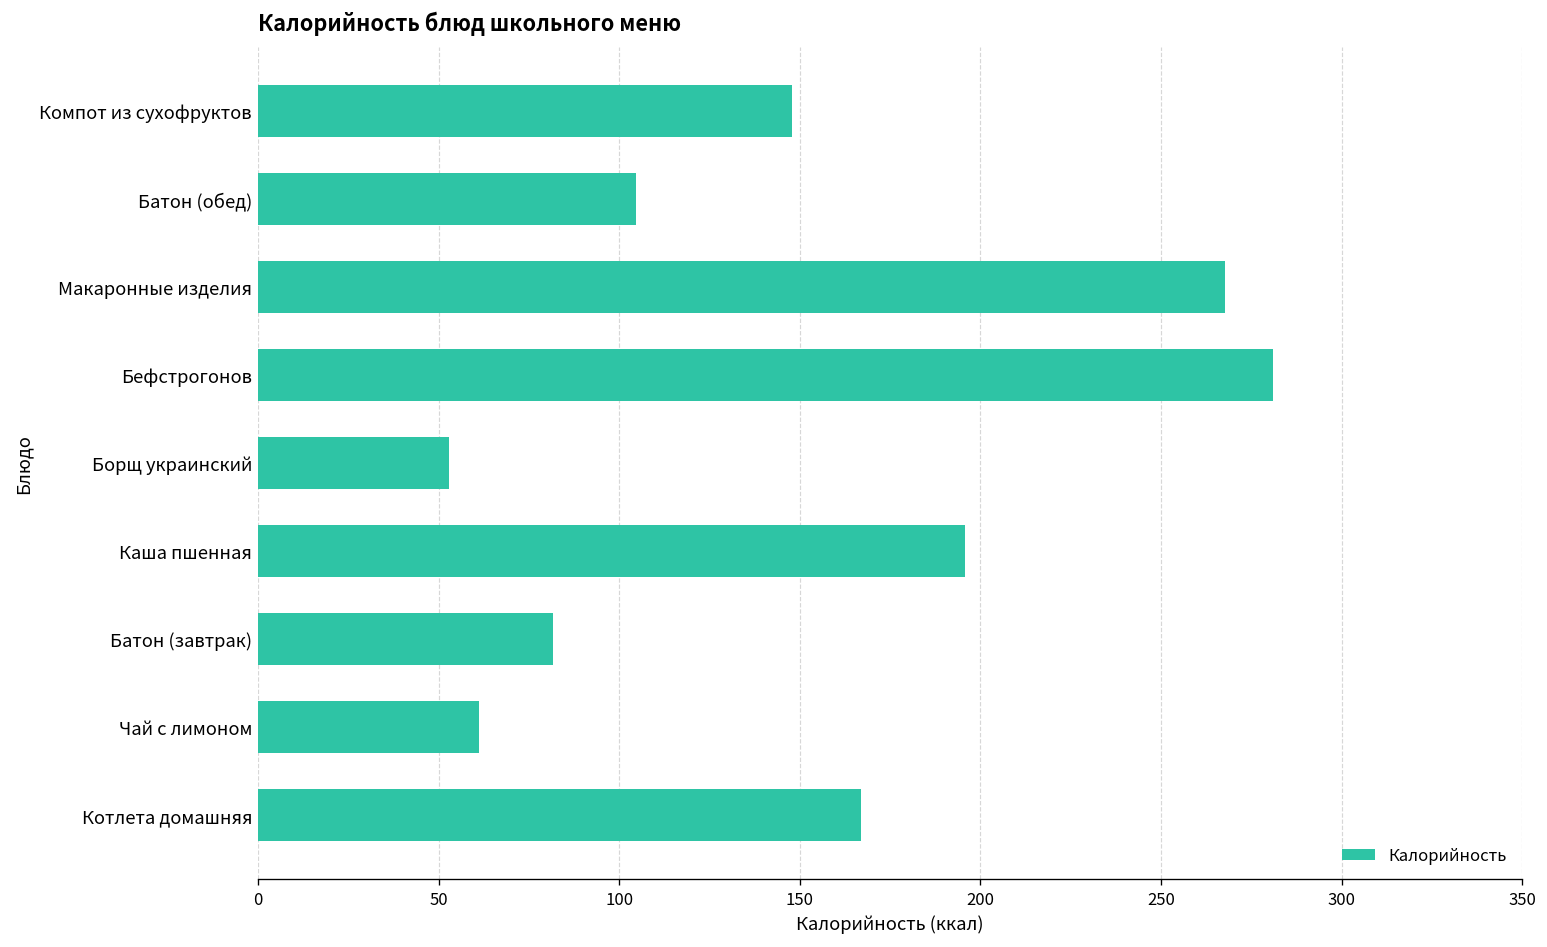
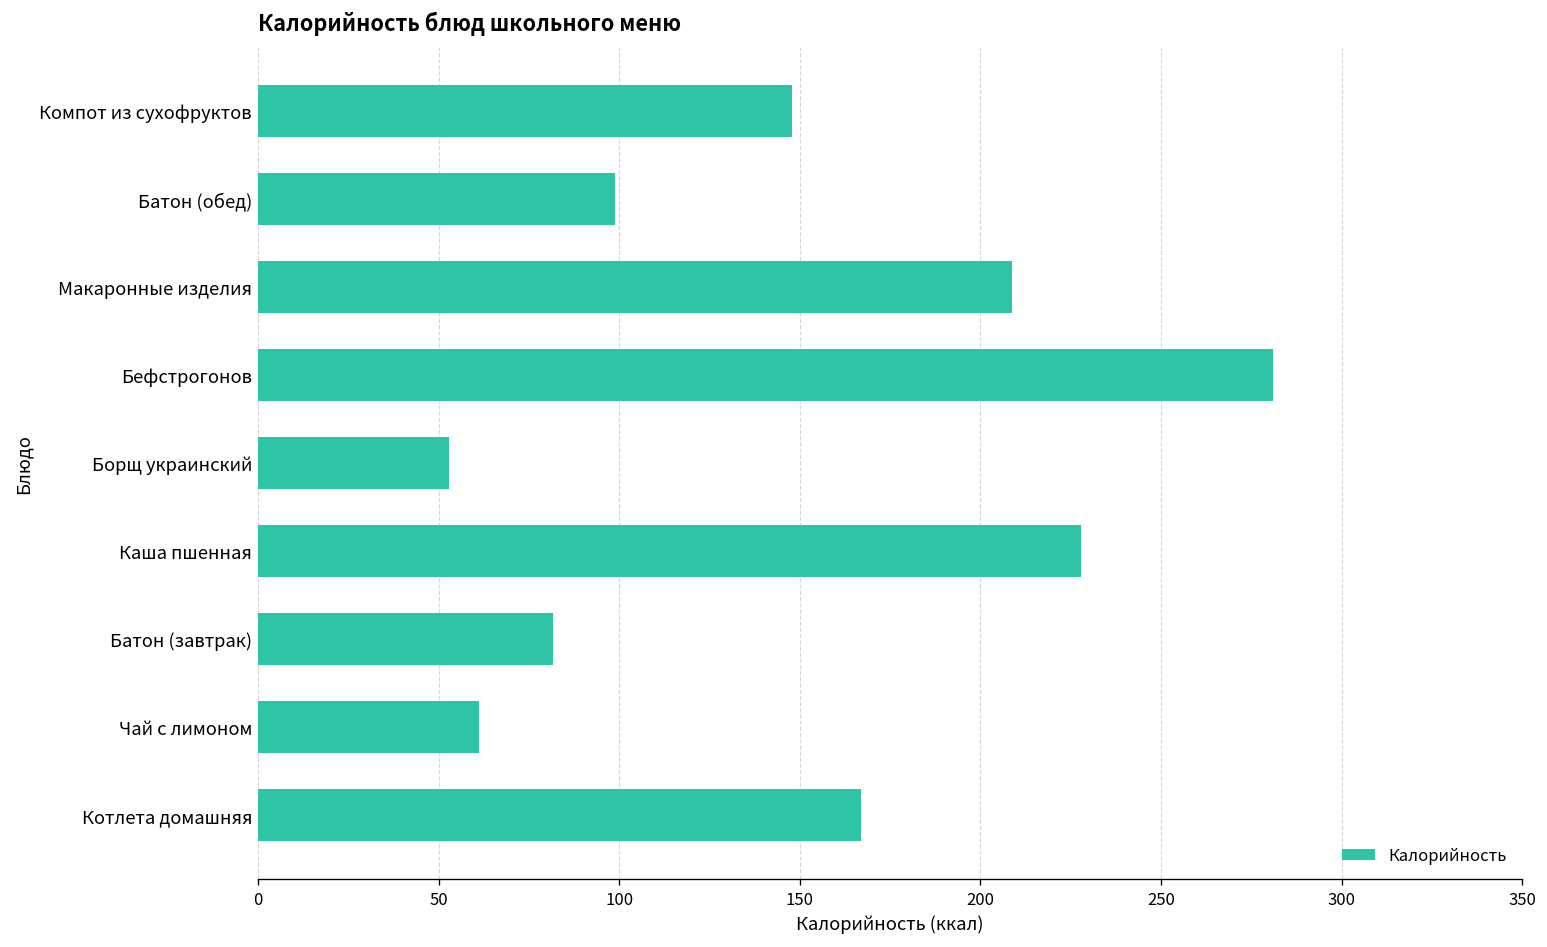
  {
    "Компот из сухофруктов": 148,
-   "Батон (обед)": 105,
-   "Макаронные изделия": 268,
+   "Батон (обед)": 99,
+   "Макаронные изделия": 209,
    "Бефстрогонов": 281,
    "Борщ украинский": 53,
-   "Каша пшенная": 196,
+   "Каша пшенная": 228,
    "Батон (завтрак)": 82,
    "Чай с лимоном": 61,
    "Котлета домашняя": 167
  }
